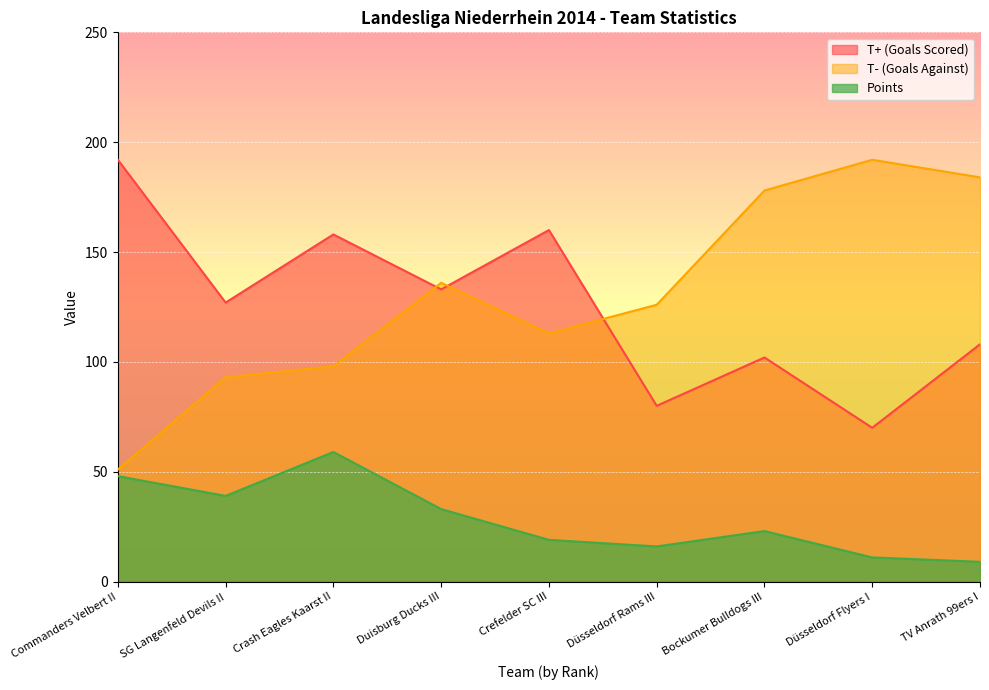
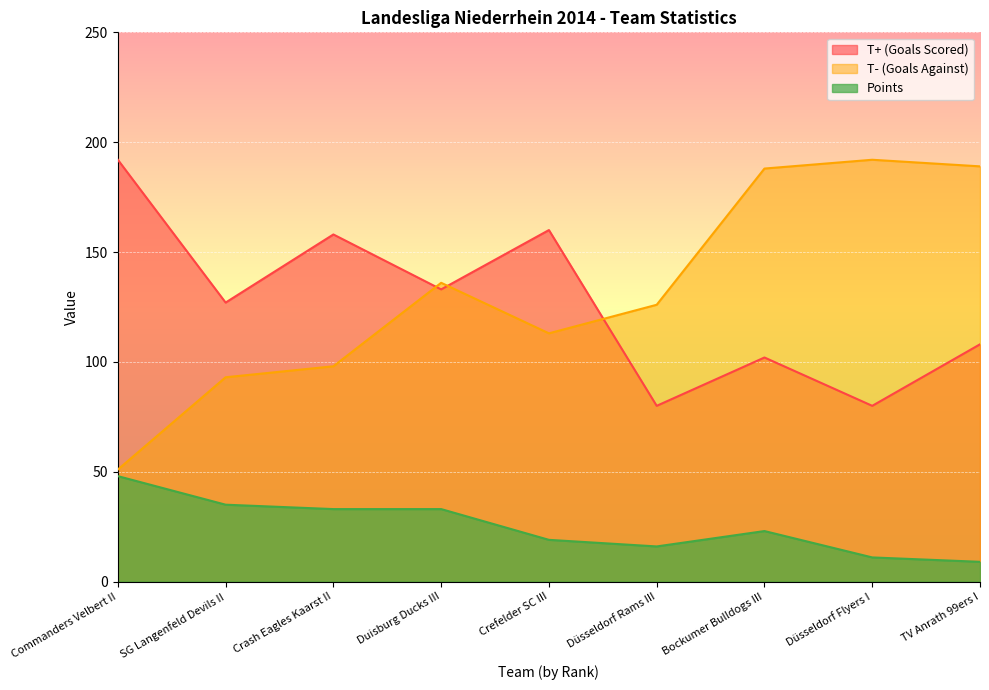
  {
    "T+ (Goals Scored)": {
      "Commanders Velbert II": 192,
      "SG Langenfeld Devils II": 127,
      "Crash Eagles Kaarst II": 158,
      "Duisburg Ducks III": 133,
      "Crefelder SC III": 160,
      "Düsseldorf Rams III": 80,
      "Bockumer Bulldogs III": 102,
-     "Düsseldorf Flyers I": 70,
+     "Düsseldorf Flyers I": 80,
      "TV Anrath 99ers I": 108
    },
    "T- (Goals Against)": {
      "Commanders Velbert II": 51,
      "SG Langenfeld Devils II": 93,
      "Crash Eagles Kaarst II": 98,
      "Duisburg Ducks III": 136,
      "Crefelder SC III": 113,
      "Düsseldorf Rams III": 126,
-     "Bockumer Bulldogs III": 178,
+     "Bockumer Bulldogs III": 188,
      "Düsseldorf Flyers I": 192,
-     "TV Anrath 99ers I": 184
+     "TV Anrath 99ers I": 189
    },
    "Points": {
      "Commanders Velbert II": 48,
-     "SG Langenfeld Devils II": 39,
-     "Crash Eagles Kaarst II": 59,
+     "SG Langenfeld Devils II": 35,
+     "Crash Eagles Kaarst II": 33,
      "Duisburg Ducks III": 33,
      "Crefelder SC III": 19,
      "Düsseldorf Rams III": 16,
      "Bockumer Bulldogs III": 23,
      "Düsseldorf Flyers I": 11,
      "TV Anrath 99ers I": 9
    }
  }
